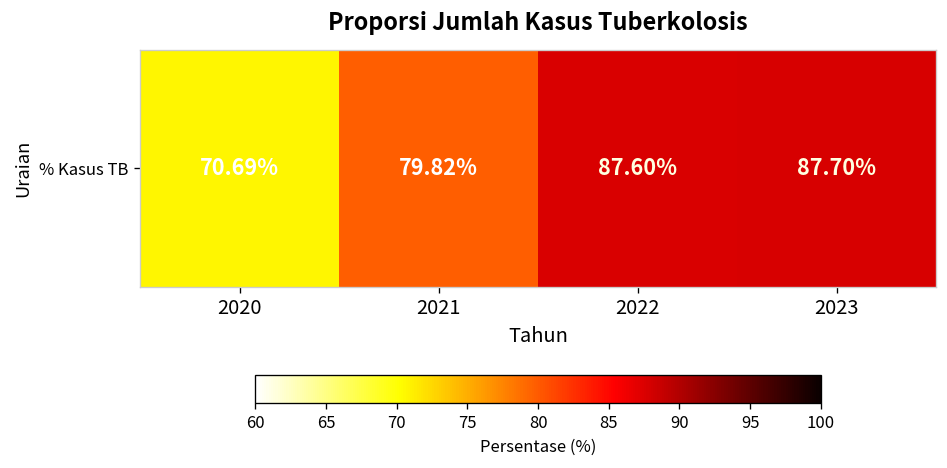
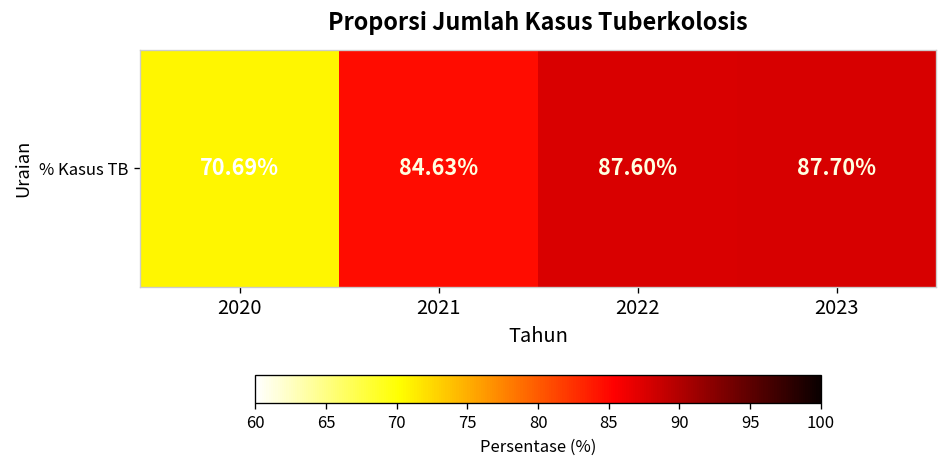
  {
    "% Kasus TB": {
      "2020": "70.69%",
-     "2021": "79.82%",
+     "2021": "84.63%",
      "2022": "87.60%",
      "2023": "87.70%"
    }
  }
